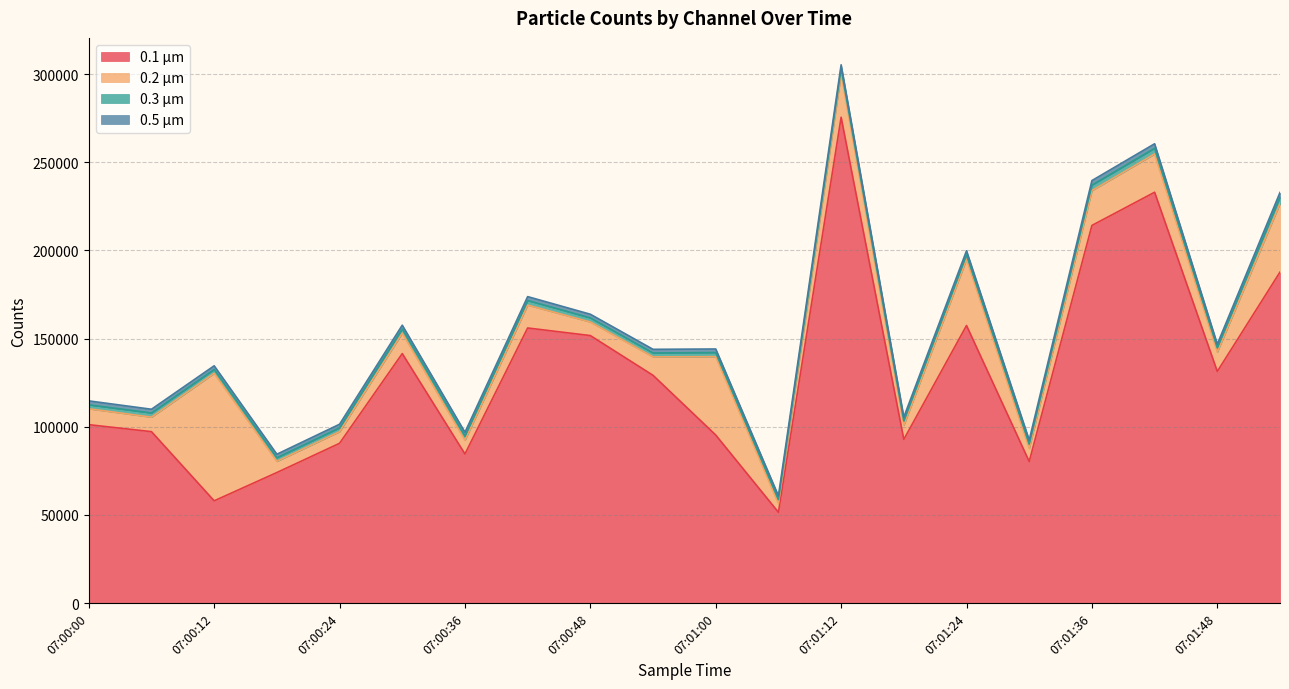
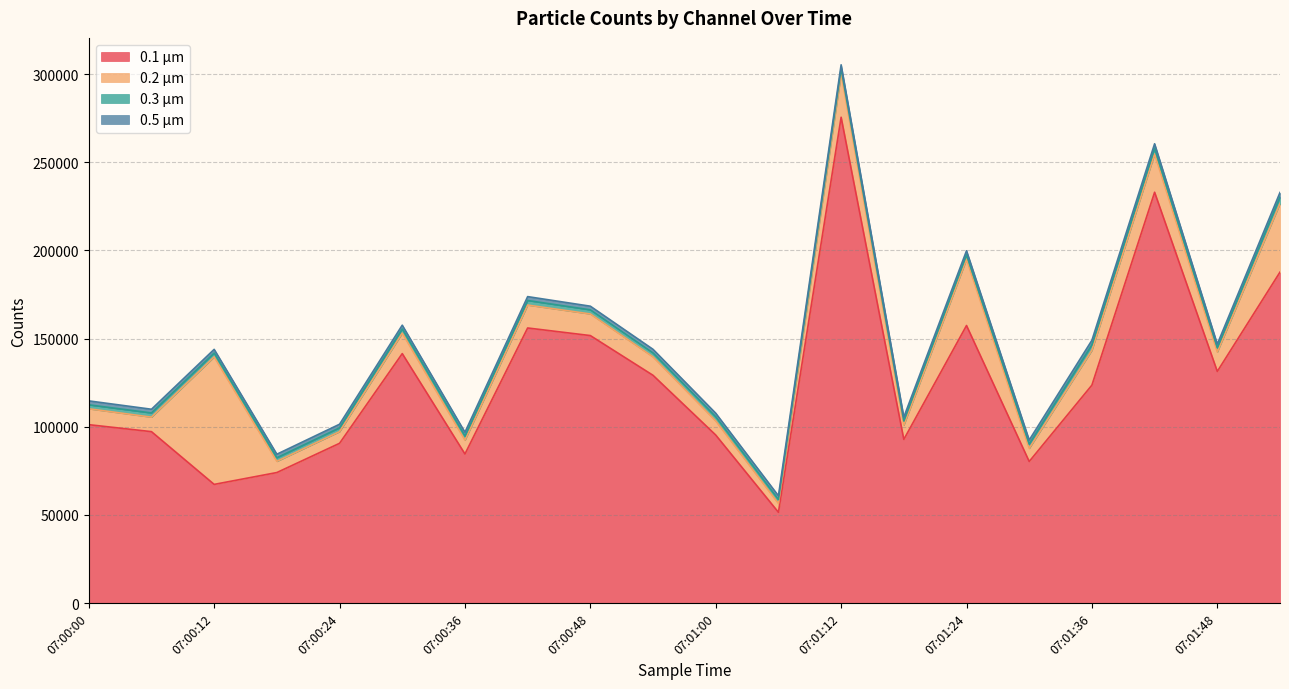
  {
    "0.1 µm": {
      "07:00:00": 101000,
-     "07:00:12": 58000,
+     "07:00:12": 67000,
      "07:00:24": 91000,
      "07:00:36": 85000,
      "07:00:48": 152000,
      "07:01:00": 95000,
      "07:01:12": 276000,
      "07:01:24": 157000,
-     "07:01:36": 214000,
+     "07:01:36": 124000,
      "07:01:48": 131000
    },
    "0.2 µm": {
      "07:00:00": 9000,
      "07:00:12": 72000,
      "07:00:24": 7000,
      "07:00:36": 8000,
-     "07:00:48": 8000,
-     "07:01:00": 44000,
+     "07:00:48": 12000,
+     "07:01:00": 8000,
      "07:01:12": 25000,
      "07:01:24": 38000,
      "07:01:36": 20000,
      "07:01:48": 11000
    }
  }
